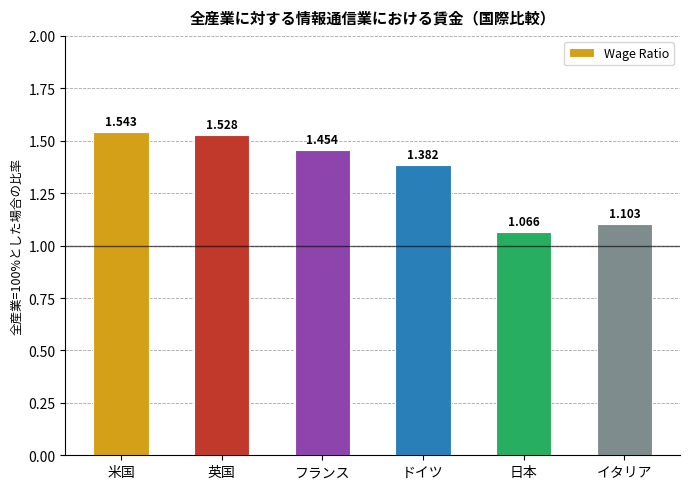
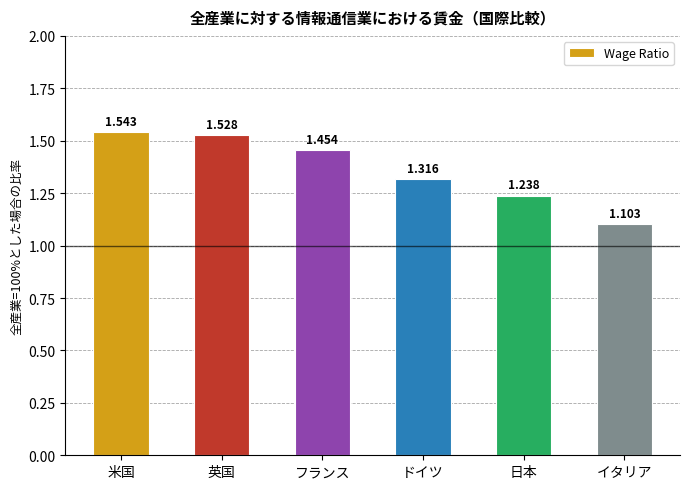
  {
    "米国": 1.543,
    "英国": 1.528,
    "フランス": 1.454,
-   "ドイツ": 1.382,
-   "日本": 1.066,
+   "ドイツ": 1.316,
+   "日本": 1.238,
    "イタリア": 1.103
  }
